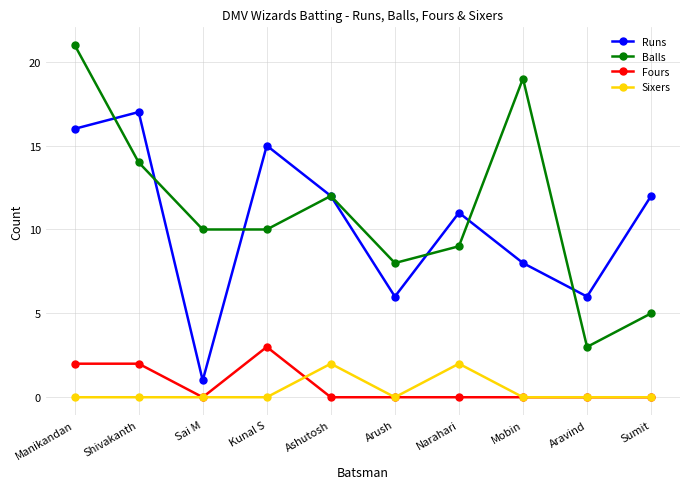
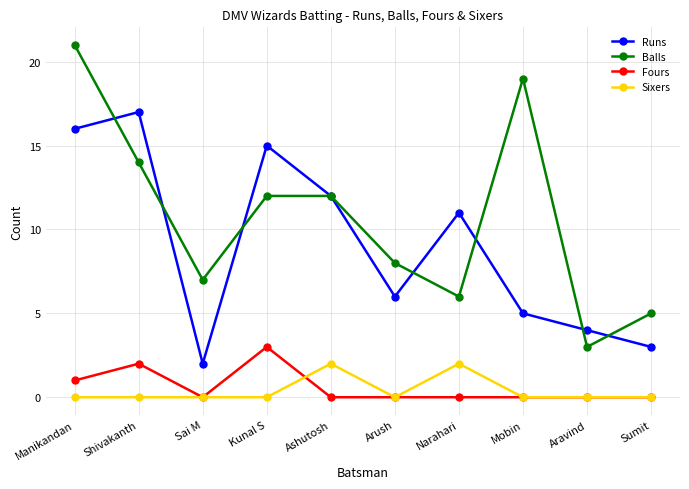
  {
    "Runs": {
      "Manikandan": 16,
      "Shivakanth": 17,
-     "Sai M": 1,
+     "Sai M": 2,
      "Kunal S": 15,
      "Arush": 6,
      "Narahari": 11,
-     "Mobin": 8,
-     "Aravind": 6,
-     "Sumit": 12
+     "Mobin": 5,
+     "Aravind": 4,
+     "Sumit": 3
    },
    "Balls": {
      "Manikandan": 21,
      "Shivakanth": 14,
-     "Sai M": 10,
-     "Kunal S": 10,
+     "Sai M": 7,
+     "Kunal S": 12,
      "Arush": 8,
-     "Narahari": 9,
+     "Narahari": 6,
      "Mobin": 19,
      "Aravind": 3,
      "Sumit": 5
    },
    "Fours": {
-     "Manikandan": 2,
+     "Manikandan": 1,
      "Shivakanth": 2,
      "Kunal S": 3,
      "Ashutosh": 0,
      "Narahari": 0
    },
    "Sixers": {
      "Manikandan": 0,
      "Shivakanth": 0,
      "Kunal S": 0,
      "Ashutosh": 2,
      "Narahari": 2
    }
  }
